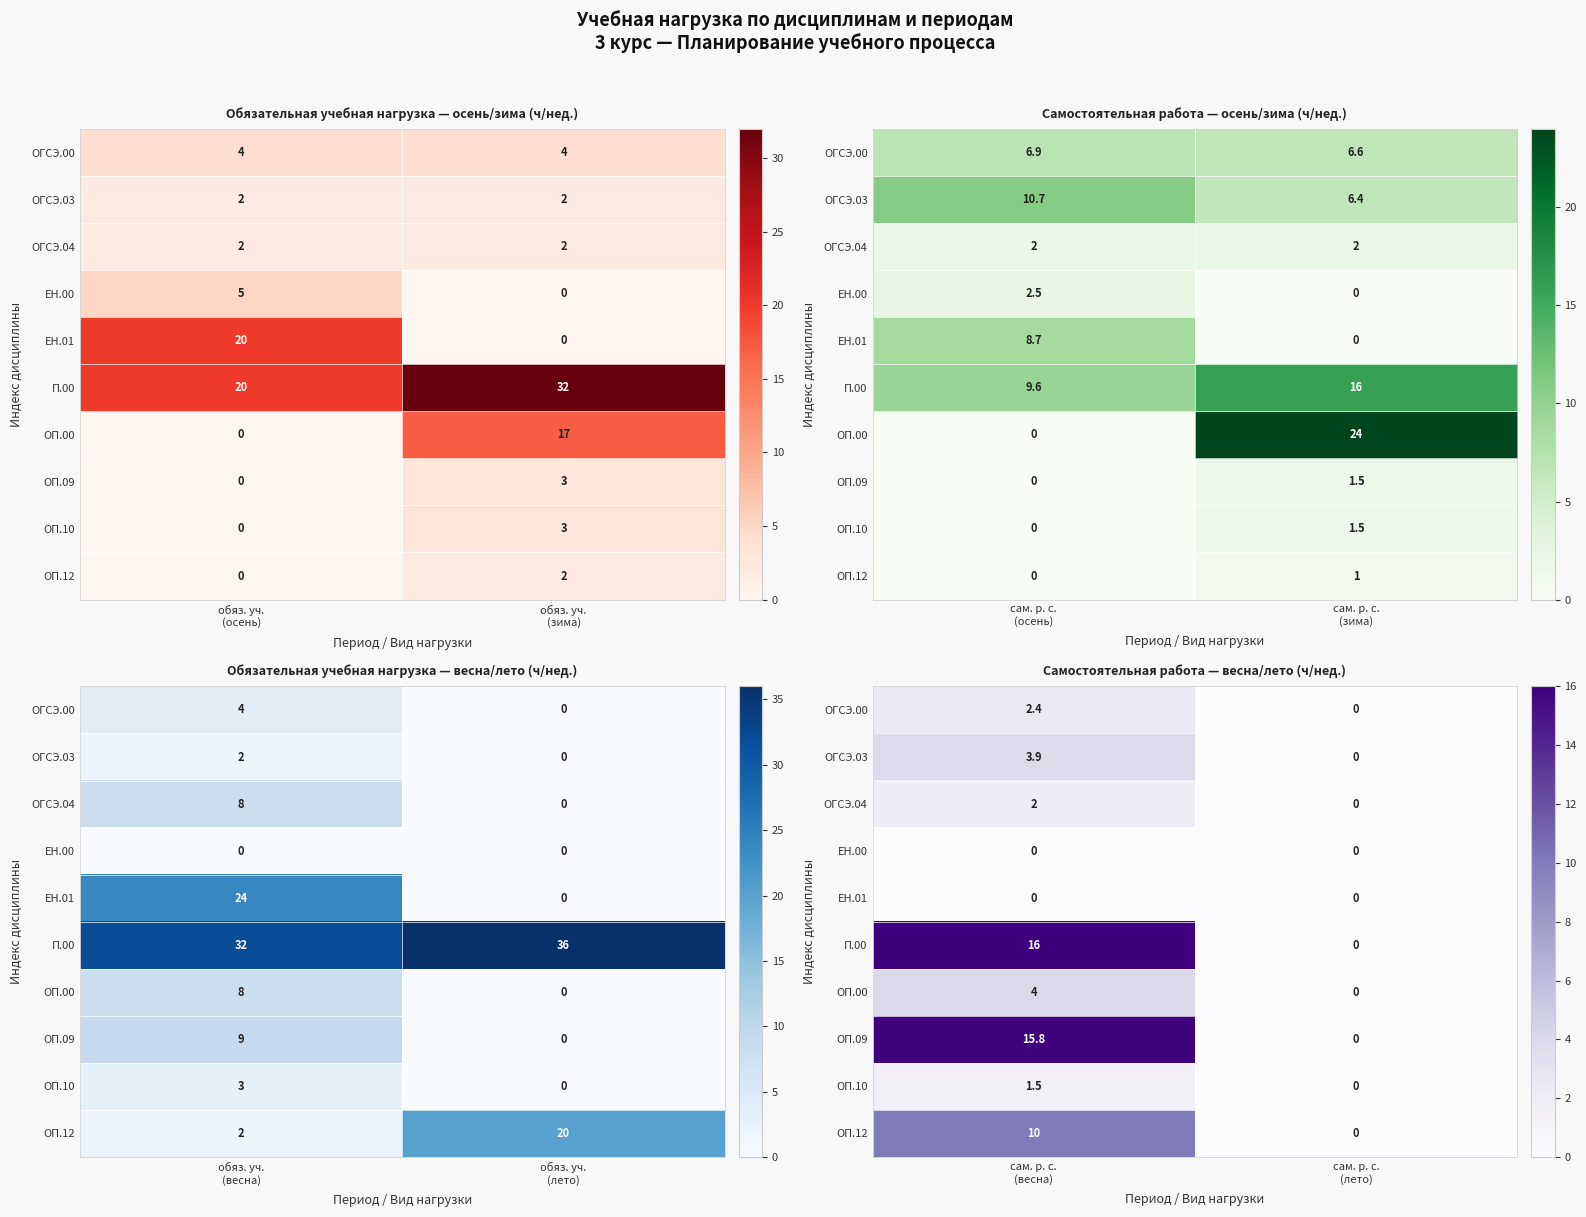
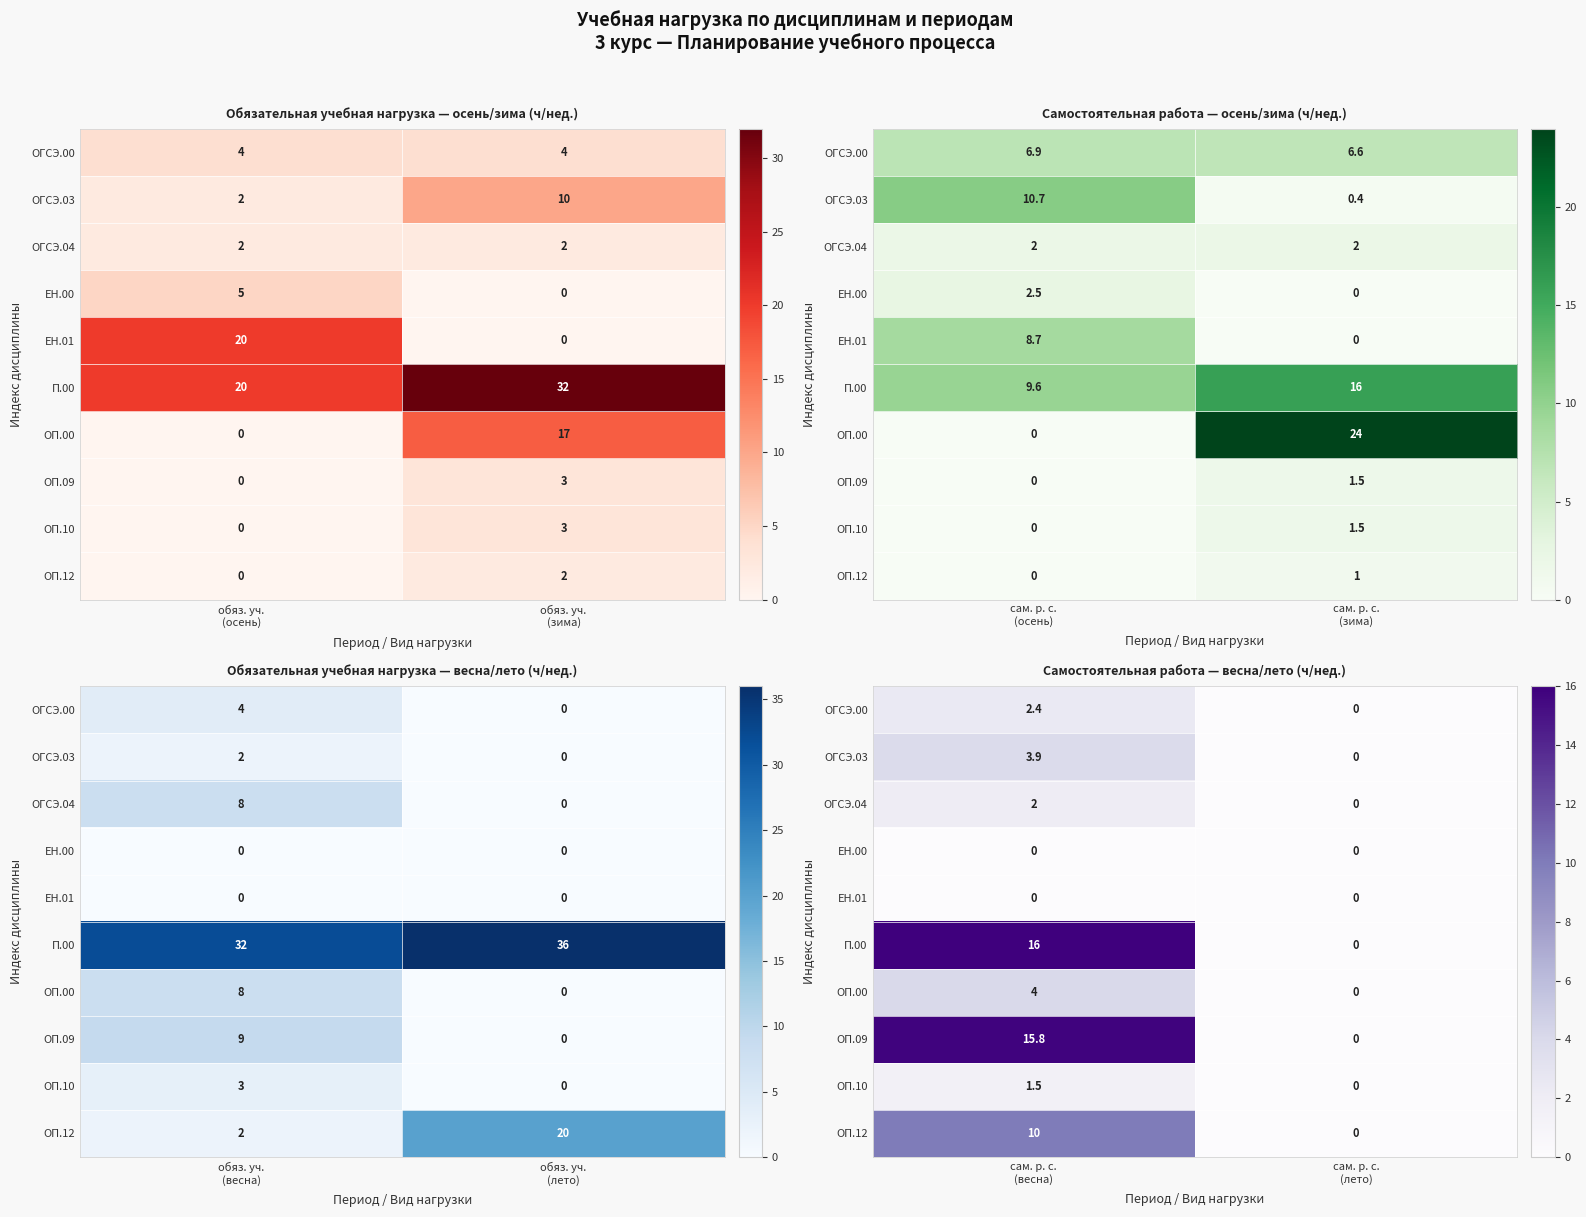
  {
    "Обязательная учебная нагрузка — осень/зима (ч/нед.)": {
      "ОГСЭ.00": {
        "обяз. уч. (осень)": 4,
        "обяз. уч. (зима)": 4
      },
      "ОГСЭ.03": {
        "обяз. уч. (осень)": 2,
-       "обяз. уч. (зима)": 2
+       "обяз. уч. (зима)": 10
      },
      "ОГСЭ.04": {
        "обяз. уч. (осень)": 2,
        "обяз. уч. (зима)": 2
      },
      "ЕН.00": {
        "обяз. уч. (осень)": 5,
        "обяз. уч. (зима)": 0
      },
      "ЕН.01": {
        "обяз. уч. (осень)": 20,
        "обяз. уч. (зима)": 0
      },
      "П.00": {
        "обяз. уч. (осень)": 20,
        "обяз. уч. (зима)": 32
      },
      "ОП.00": {
        "обяз. уч. (осень)": 0,
        "обяз. уч. (зима)": 17
      },
      "ОП.09": {
        "обяз. уч. (осень)": 0,
        "обяз. уч. (зима)": 3
      },
      "ОП.10": {
        "обяз. уч. (осень)": 0,
        "обяз. уч. (зима)": 3
      },
      "ОП.12": {
        "обяз. уч. (осень)": 0,
        "обяз. уч. (зима)": 2
      }
    },
    "Самостоятельная работа — осень/зима (ч/нед.)": {
      "ОГСЭ.00": {
        "сам. р. с. (осень)": 6.9,
        "сам. р. с. (зима)": 6.6
      },
      "ОГСЭ.03": {
        "сам. р. с. (осень)": 10.7,
-       "сам. р. с. (зима)": 6.4
+       "сам. р. с. (зима)": 0.4
      },
      "ОГСЭ.04": {
        "сам. р. с. (осень)": 2,
        "сам. р. с. (зима)": 2
      },
      "ЕН.00": {
        "сам. р. с. (осень)": 2.5,
        "сам. р. с. (зима)": 0
      },
      "ЕН.01": {
        "сам. р. с. (осень)": 8.7,
        "сам. р. с. (зима)": 0
      },
      "П.00": {
        "сам. р. с. (осень)": 9.6,
        "сам. р. с. (зима)": 16
      },
      "ОП.00": {
        "сам. р. с. (осень)": 0,
        "сам. р. с. (зима)": 24
      },
      "ОП.09": {
        "сам. р. с. (осень)": 0,
        "сам. р. с. (зима)": 1.5
      },
      "ОП.10": {
        "сам. р. с. (осень)": 0,
        "сам. р. с. (зима)": 1.5
      },
      "ОП.12": {
        "сам. р. с. (осень)": 0,
        "сам. р. с. (зима)": 1
      }
    },
    "Обязательная учебная нагрузка — весна/лето (ч/нед.)": {
      "ОГСЭ.00": {
        "обяз. уч. (весна)": 4,
        "обяз. уч. (лето)": 0
      },
      "ОГСЭ.03": {
        "обяз. уч. (весна)": 2,
        "обяз. уч. (лето)": 0
      },
      "ОГСЭ.04": {
        "обяз. уч. (весна)": 8,
        "обяз. уч. (лето)": 0
      },
      "ЕН.00": {
        "обяз. уч. (весна)": 0,
        "обяз. уч. (лето)": 0
      },
      "ЕН.01": {
-       "обяз. уч. (весна)": 24,
+       "обяз. уч. (весна)": 0,
        "обяз. уч. (лето)": 0
      },
      "П.00": {
        "обяз. уч. (весна)": 32,
        "обяз. уч. (лето)": 36
      },
      "ОП.00": {
        "обяз. уч. (весна)": 8,
        "обяз. уч. (лето)": 0
      },
      "ОП.09": {
        "обяз. уч. (весна)": 9,
        "обяз. уч. (лето)": 0
      },
      "ОП.10": {
        "обяз. уч. (весна)": 3,
        "обяз. уч. (лето)": 0
      },
      "ОП.12": {
        "обяз. уч. (весна)": 2,
        "обяз. уч. (лето)": 20
      }
    },
    "Самостоятельная работа — весна/лето (ч/нед.)": {
      "ОГСЭ.00": {
        "сам. р. с. (весна)": 2.4,
        "сам. р. с. (лето)": 0
      },
      "ОГСЭ.03": {
        "сам. р. с. (весна)": 3.9,
        "сам. р. с. (лето)": 0
      },
      "ОГСЭ.04": {
        "сам. р. с. (весна)": 2,
        "сам. р. с. (лето)": 0
      },
      "ЕН.00": {
        "сам. р. с. (весна)": 0,
        "сам. р. с. (лето)": 0
      },
      "ЕН.01": {
        "сам. р. с. (весна)": 0,
        "сам. р. с. (лето)": 0
      },
      "П.00": {
        "сам. р. с. (весна)": 16,
        "сам. р. с. (лето)": 0
      },
      "ОП.00": {
        "сам. р. с. (весна)": 4,
        "сам. р. с. (лето)": 0
      },
      "ОП.09": {
        "сам. р. с. (весна)": 15.8,
        "сам. р. с. (лето)": 0
      },
      "ОП.10": {
        "сам. р. с. (весна)": 1.5,
        "сам. р. с. (лето)": 0
      },
      "ОП.12": {
        "сам. р. с. (весна)": 10,
        "сам. р. с. (лето)": 0
      }
    }
  }
